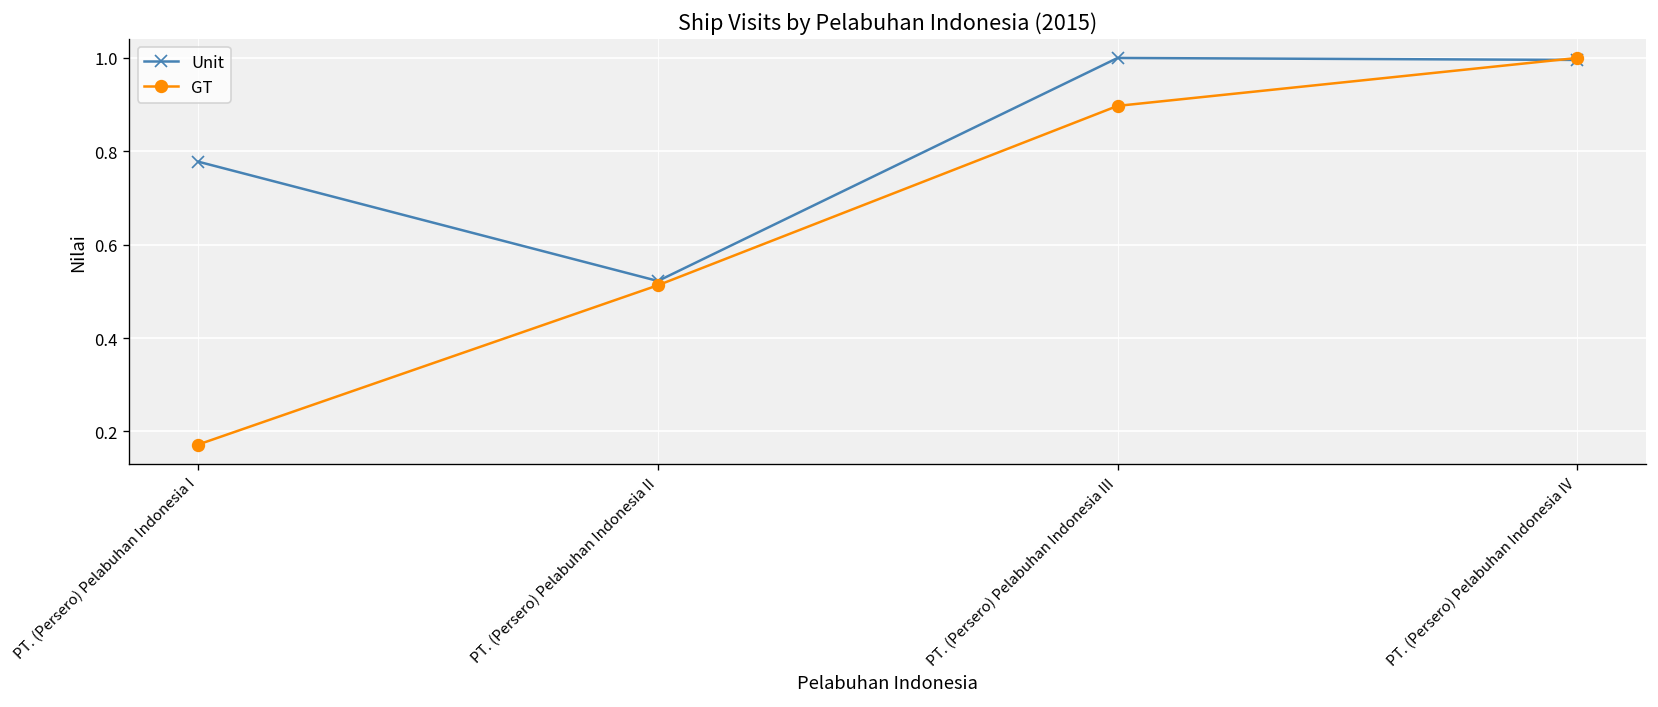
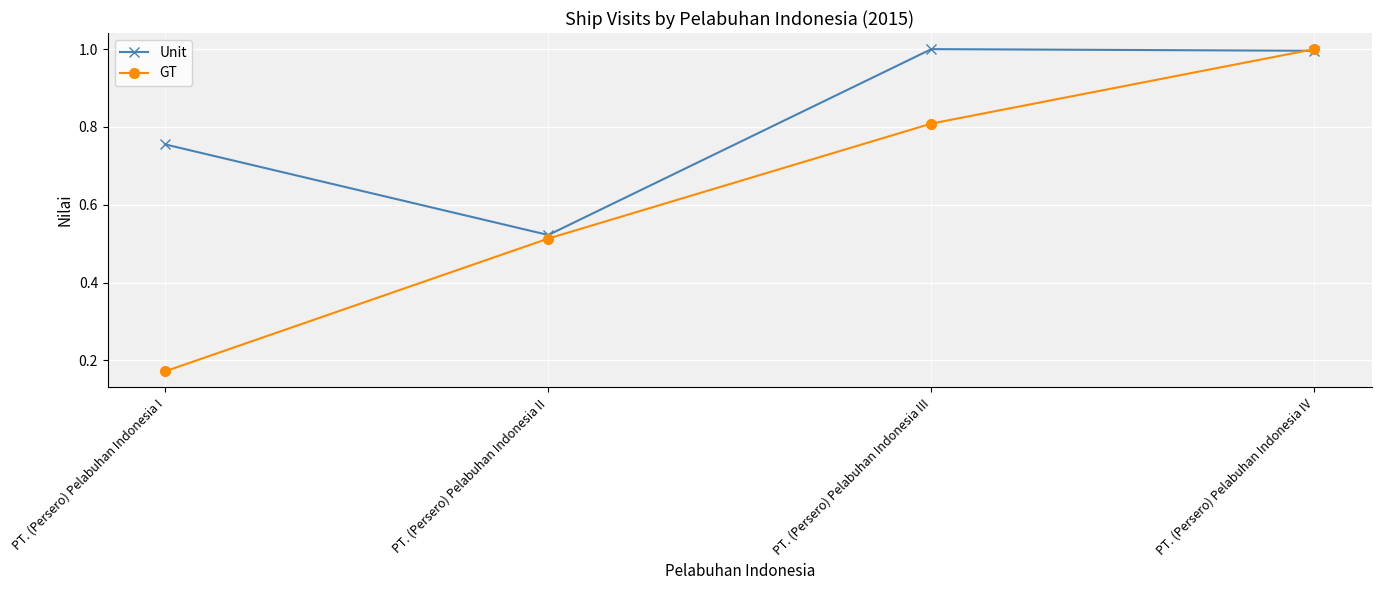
  {
    "Unit": {
-     "PT. (Persero) Pelabuhan Indonesia I": 0.78,
+     "PT. (Persero) Pelabuhan Indonesia I": 0.76,
      "PT. (Persero) Pelabuhan Indonesia II": 0.52,
      "PT. (Persero) Pelabuhan Indonesia III": 1.00
    },
    "GT": {
      "PT. (Persero) Pelabuhan Indonesia I": 0.17,
      "PT. (Persero) Pelabuhan Indonesia II": 0.51,
-     "PT. (Persero) Pelabuhan Indonesia III": 0.90
+     "PT. (Persero) Pelabuhan Indonesia III": 0.81
    }
  }
